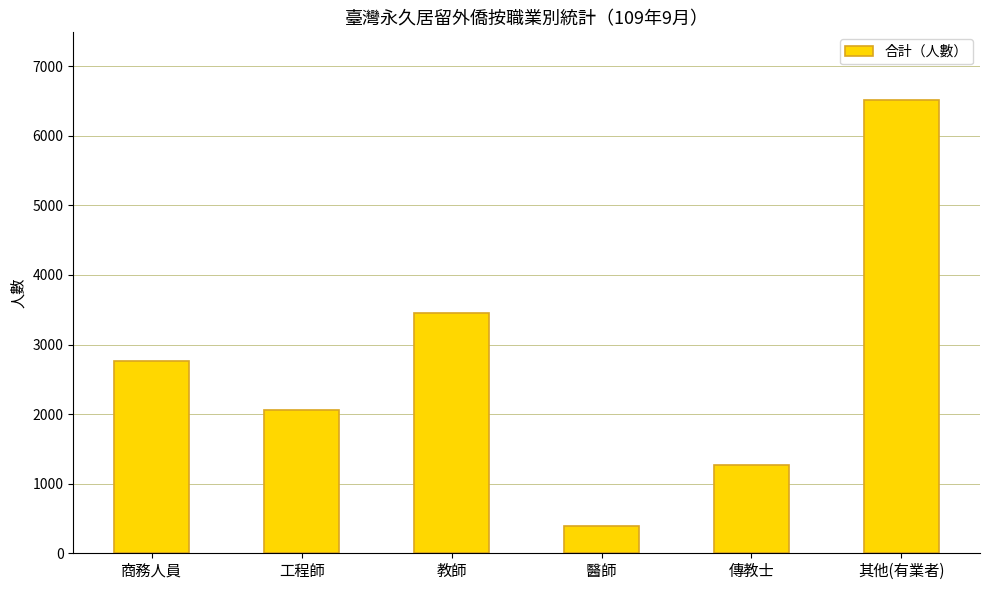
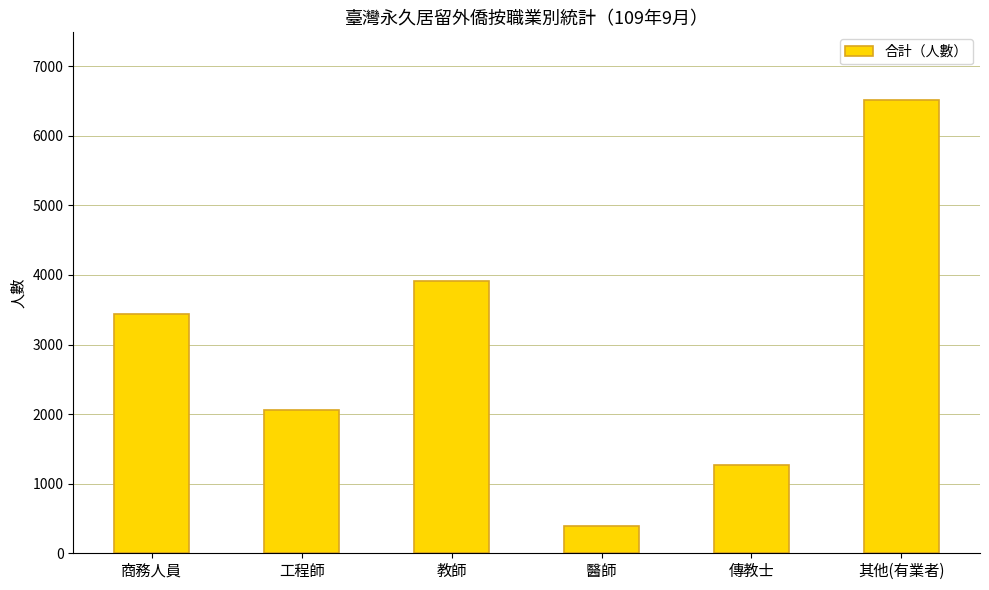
  {
-   "商務人員": 2800,
+   "商務人員": 3400,
    "工程師": 2100,
-   "教師": 3500,
+   "教師": 3900,
    "醫師": 400,
    "傳教士": 1300,
    "其他(有業者)": 6500
  }
